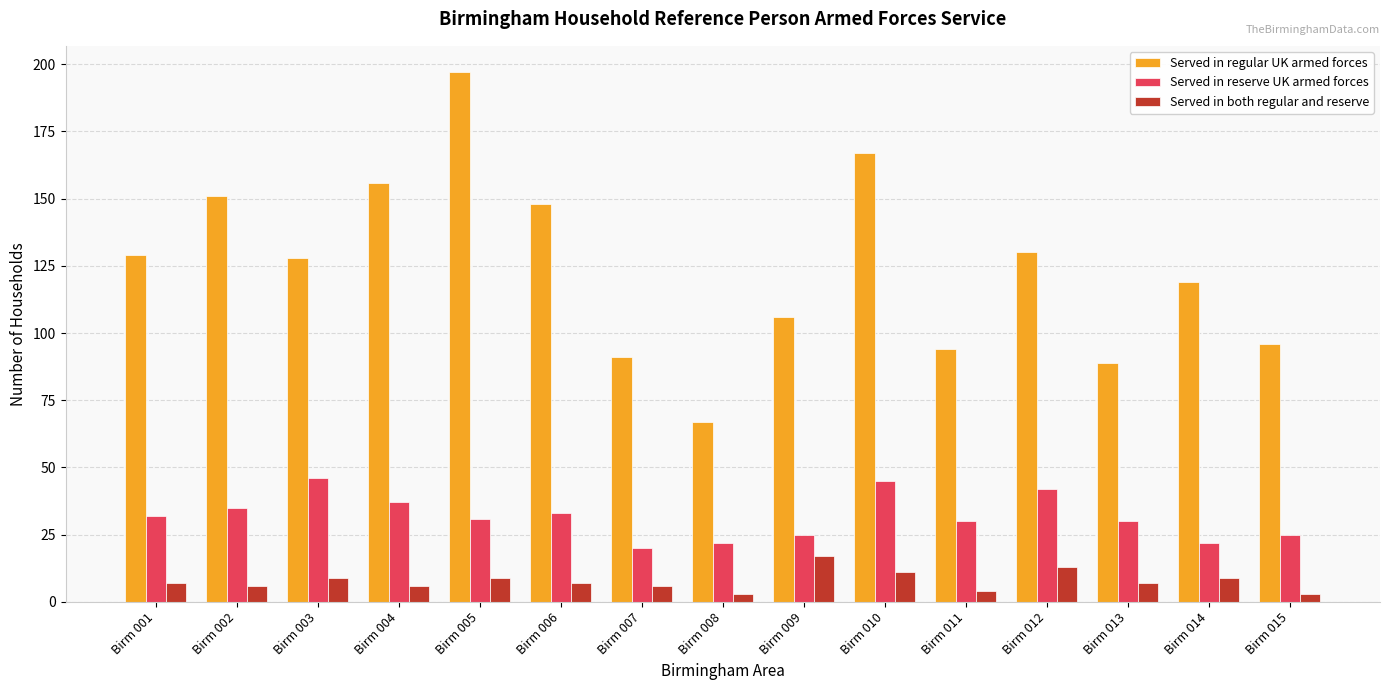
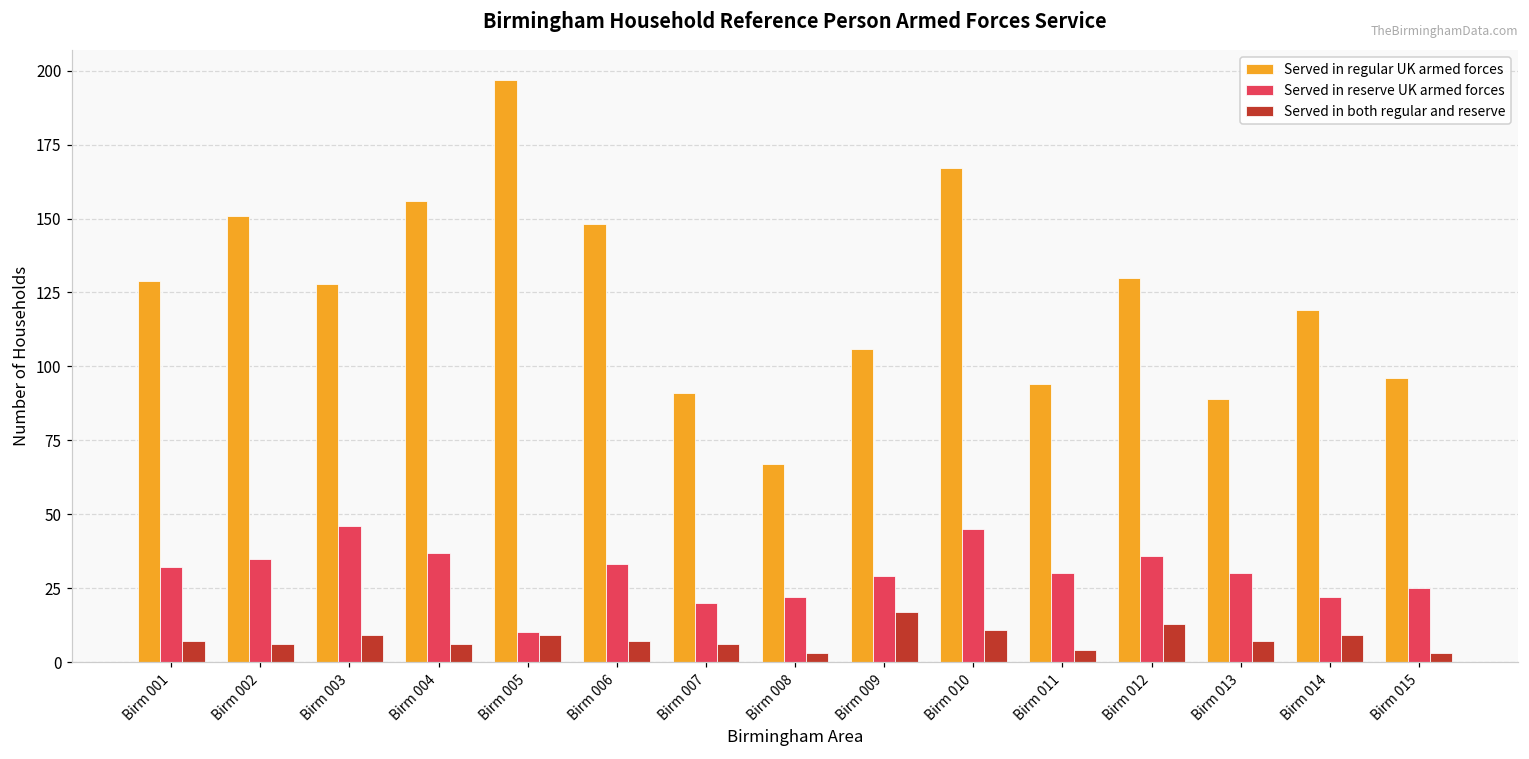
  {
    "Served in regular UK armed forces": {
      "Birm 001": 129,
      "Birm 002": 151,
      "Birm 003": 128,
      "Birm 004": 156,
      "Birm 005": 197,
      "Birm 006": 148,
      "Birm 007": 91,
      "Birm 008": 67,
      "Birm 009": 106,
      "Birm 010": 167,
      "Birm 011": 94,
      "Birm 012": 130,
      "Birm 013": 89,
      "Birm 014": 119,
      "Birm 015": 96
    },
    "Served in reserve UK armed forces": {
      "Birm 001": 32,
      "Birm 002": 35,
      "Birm 003": 46,
      "Birm 004": 37,
-     "Birm 005": 31,
+     "Birm 005": 10,
      "Birm 006": 33,
      "Birm 007": 20,
      "Birm 008": 22,
-     "Birm 009": 25,
+     "Birm 009": 29,
      "Birm 010": 45,
      "Birm 011": 30,
-     "Birm 012": 42,
+     "Birm 012": 36,
      "Birm 013": 30,
      "Birm 014": 22,
      "Birm 015": 25
    },
    "Served in both regular and reserve": {
      "Birm 001": 7,
      "Birm 002": 6,
      "Birm 003": 9,
      "Birm 004": 6,
      "Birm 005": 9,
      "Birm 006": 7,
      "Birm 007": 6,
      "Birm 008": 3,
      "Birm 009": 17,
      "Birm 010": 11,
      "Birm 011": 4,
      "Birm 012": 13,
      "Birm 013": 7,
      "Birm 014": 9,
      "Birm 015": 3
    }
  }
